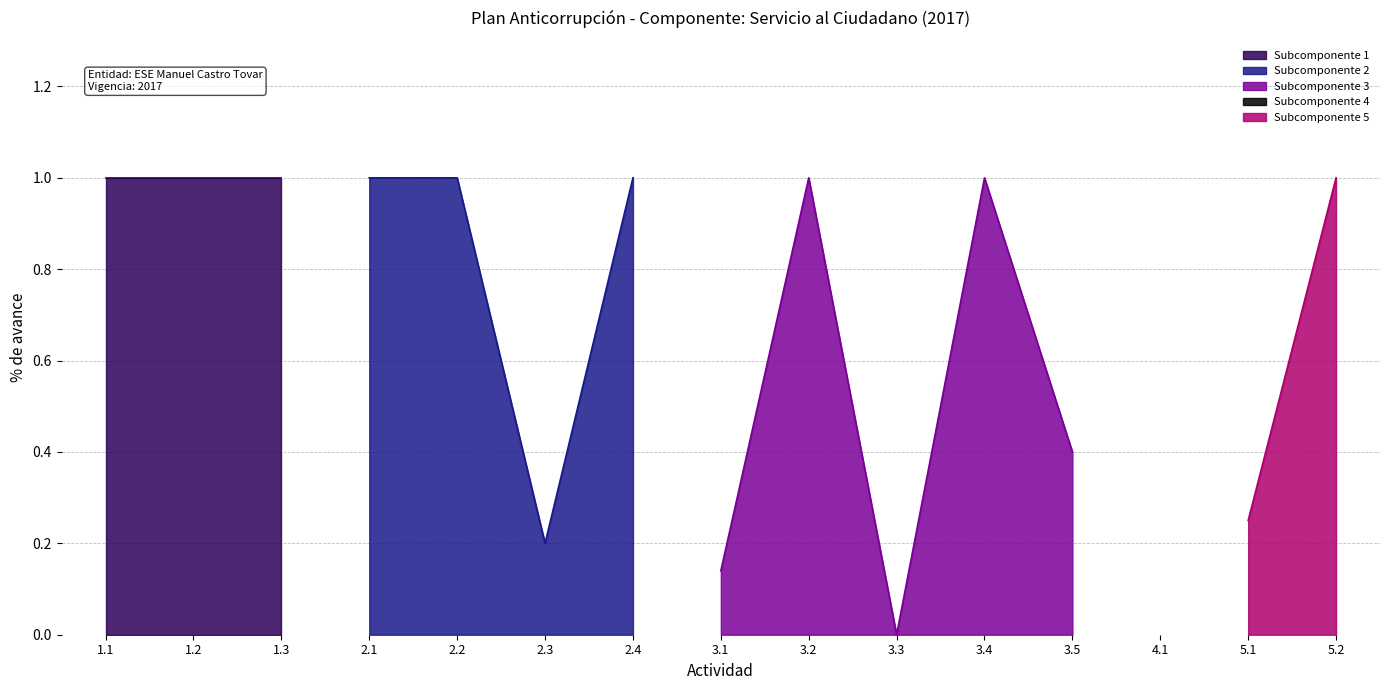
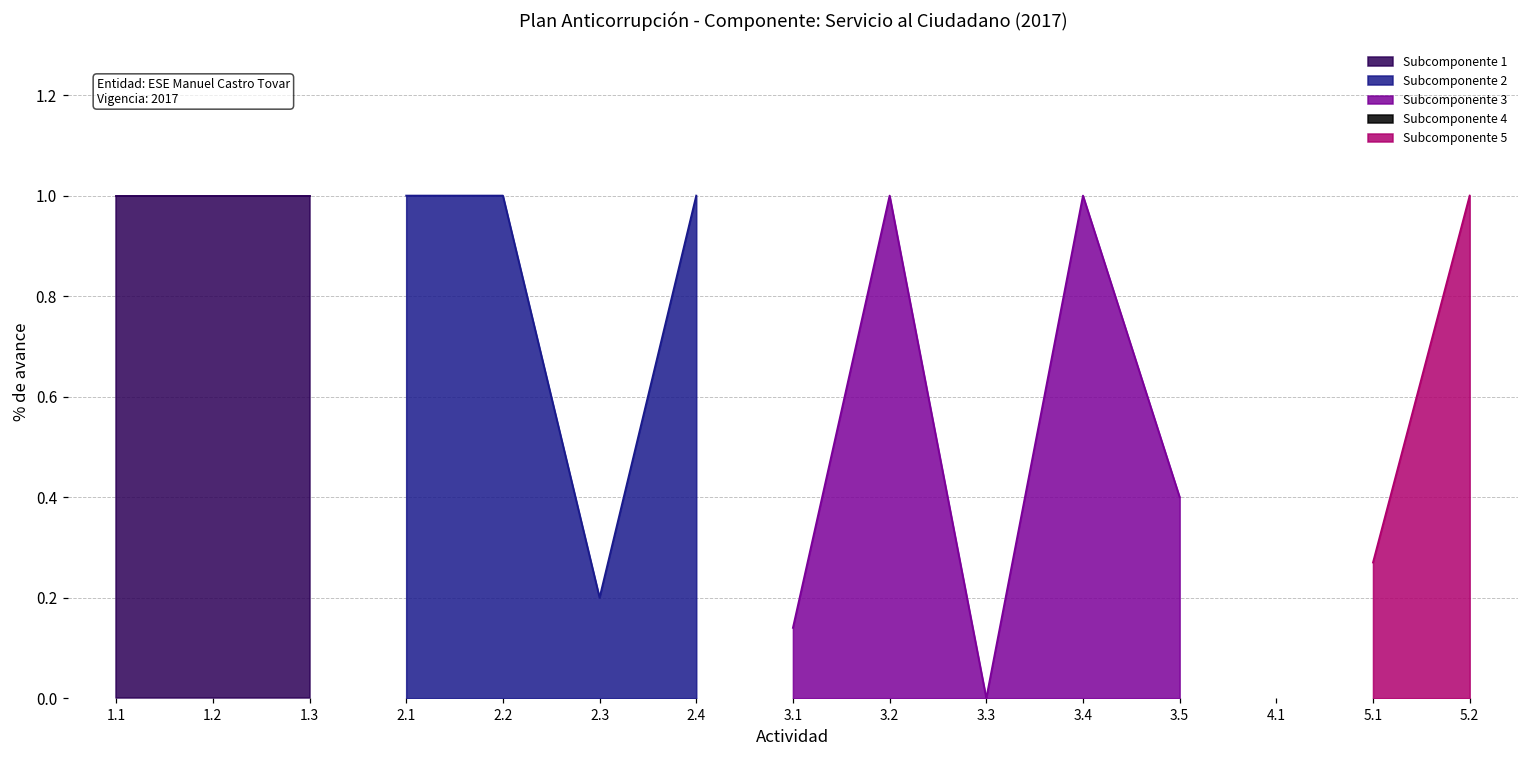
  {
    "Subcomponente 1": {
      "1.1": 1.00,
      "1.2": 1.00,
      "1.3": 1.00
    },
    "Subcomponente 2": {
      "2.1": 1.00,
      "2.2": 1.00,
      "2.3": 0.20,
      "2.4": 1.00
    },
    "Subcomponente 3": {
      "3.1": 0.14,
      "3.2": 1.00,
      "3.3": 0.00,
      "3.4": 1.00,
      "3.5": 0.40
    },
    "Subcomponente 5": {
-     "5.1": 0.25,
+     "5.1": 0.27,
      "5.2": 1.00
    }
  }
